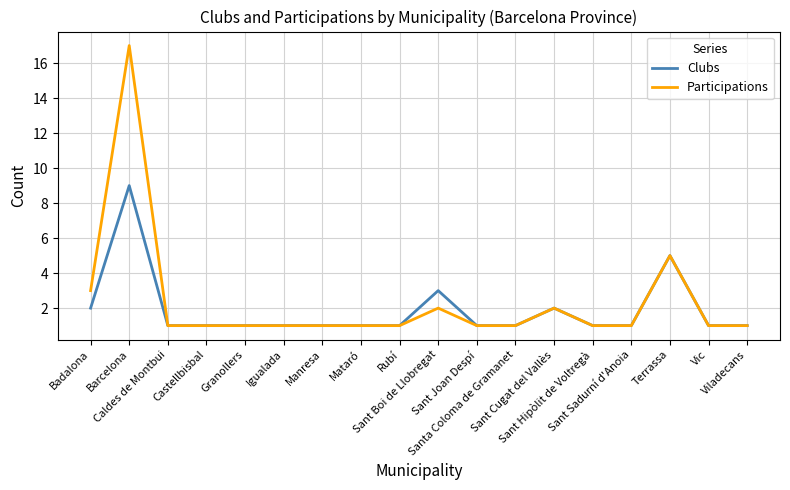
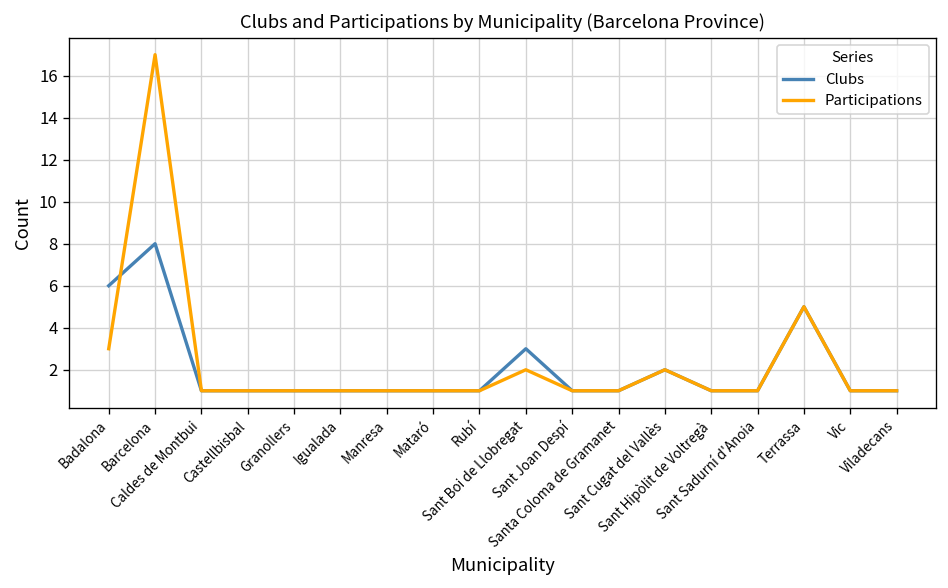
  {
    "Clubs": {
-     "Badalona": 2,
-     "Barcelona": 9,
+     "Badalona": 6,
+     "Barcelona": 8,
      "Sant Boi de Llobregat": 3
    },
    "Participations": {
      "Badalona": 3,
      "Barcelona": 17,
      "Sant Boi de Llobregat": 2
    }
  }
